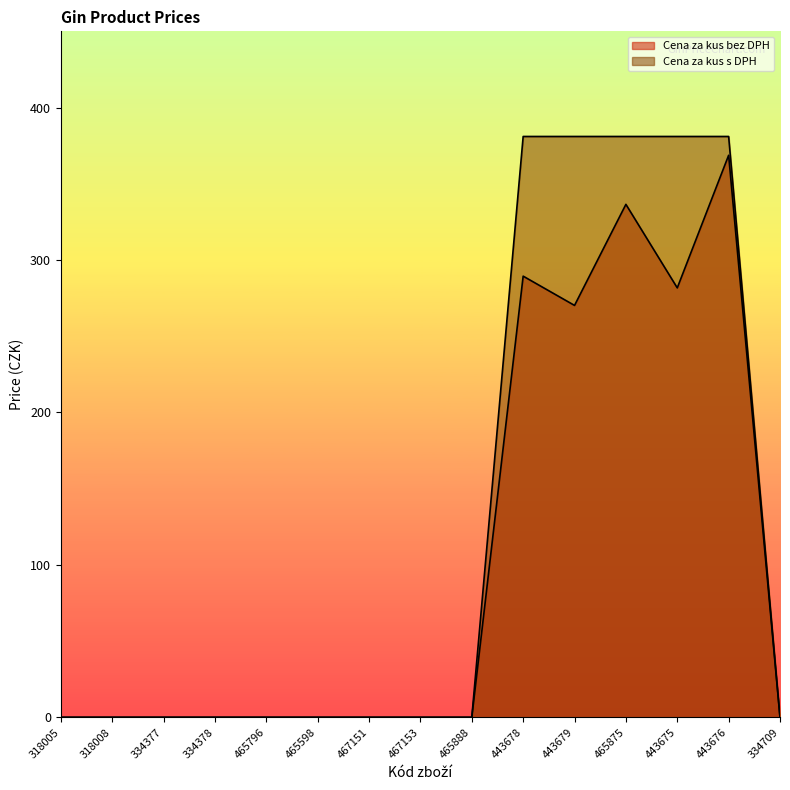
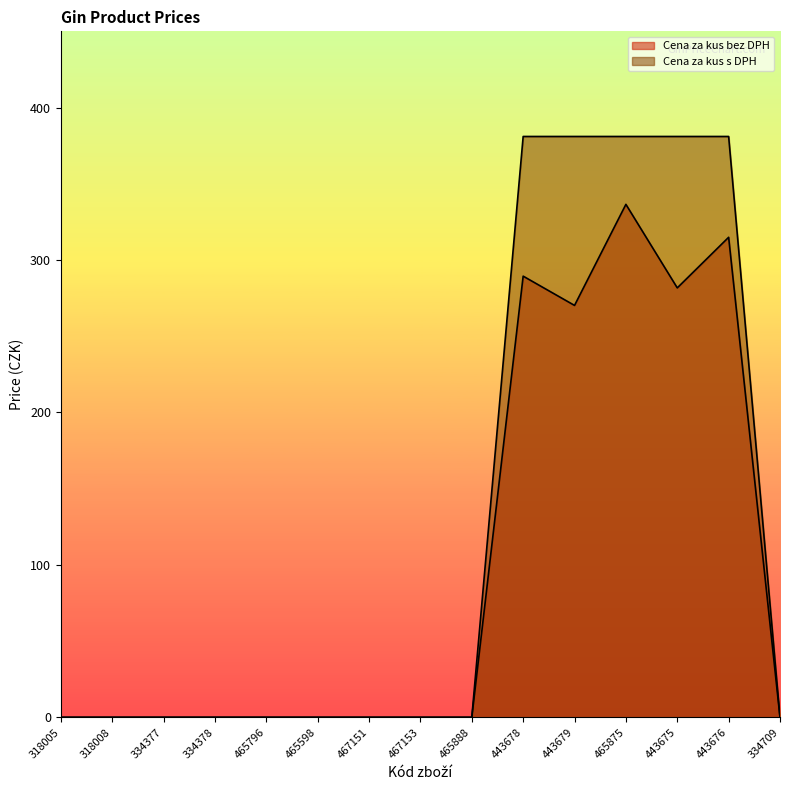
  {
    "Cena za kus bez DPH": {
      "443678": 289,
      "443679": 270,
      "465875": 337,
      "443675": 282,
-     "443676": 369
+     "443676": 315
    },
    "Cena za kus s DPH": {
      "443678": 381,
      "443679": 381,
      "465875": 381,
      "443675": 381,
      "443676": 381
    }
  }
